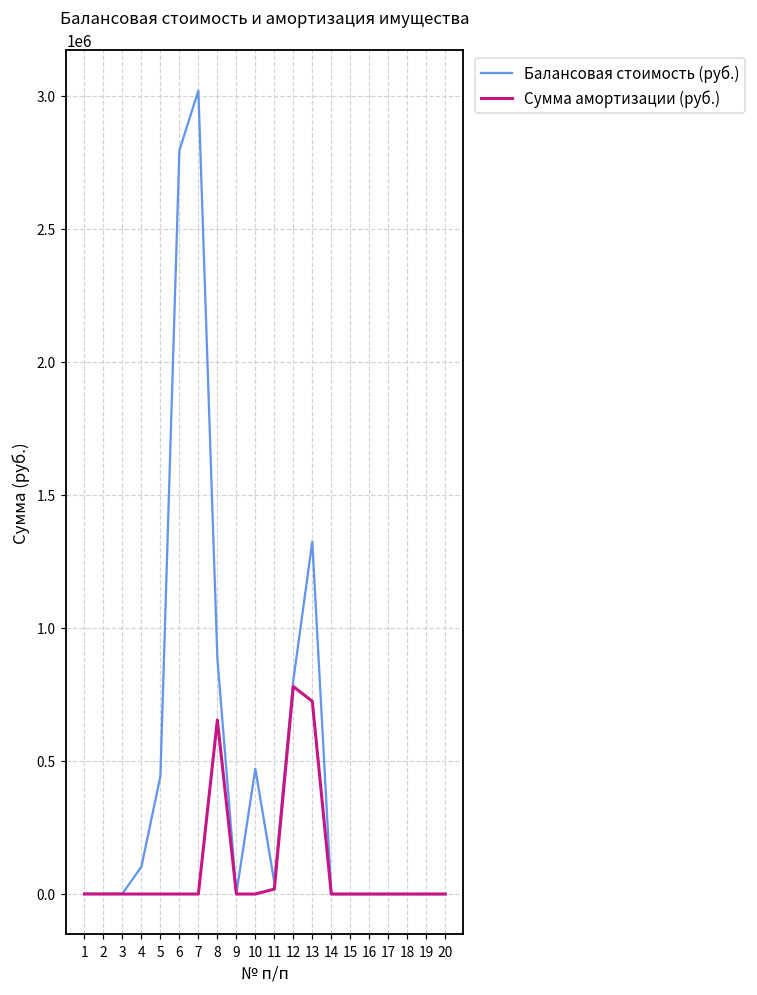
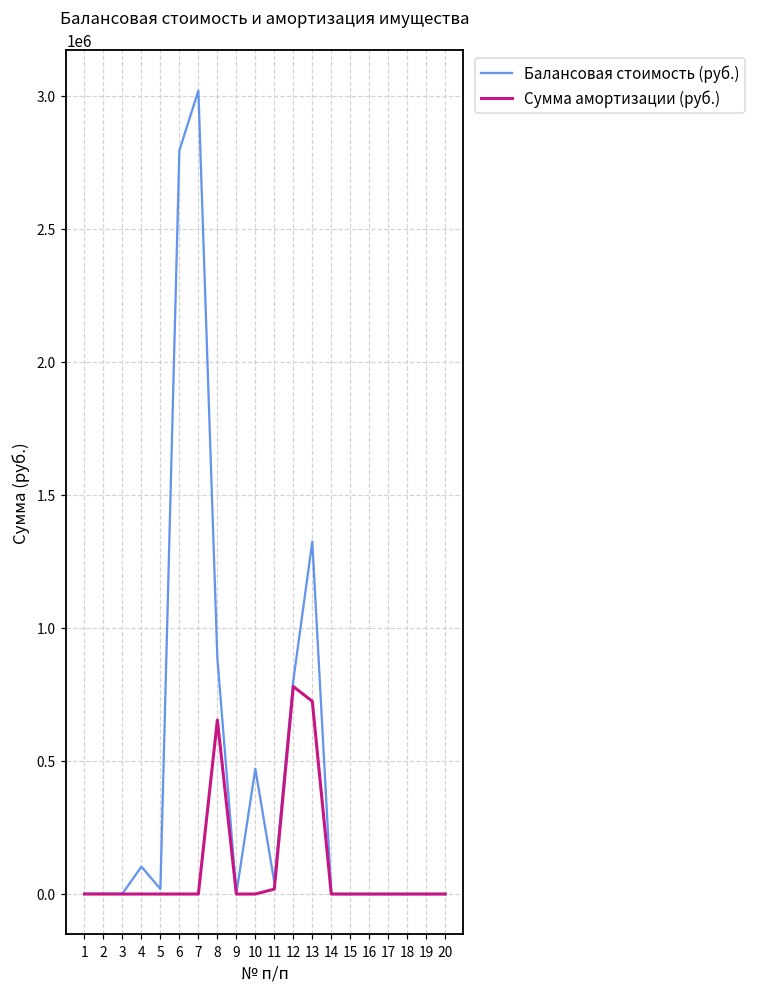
  {
    "Балансовая стоимость (руб.)": {
      "4": 100000,
-     "5": 440000,
+     "5": 20000,
      "6": 2790000,
      "7": 3020000,
      "8": 890000,
      "10": 470000,
      "11": 40000,
      "12": 800000,
      "13": 1320000
    },
    "Сумма амортизации (руб.)": {
      "4": 0,
      "5": 0,
      "6": 0,
      "7": 0,
      "8": 650000,
      "10": 0,
      "11": 20000,
      "12": 780000,
      "13": 720000
    }
  }
